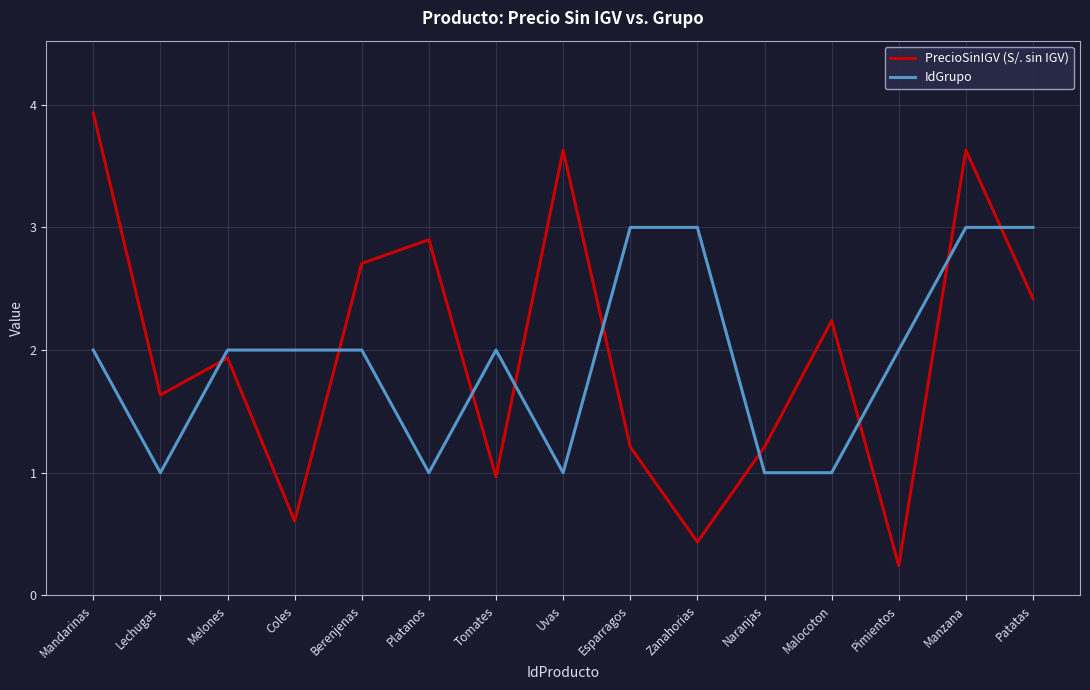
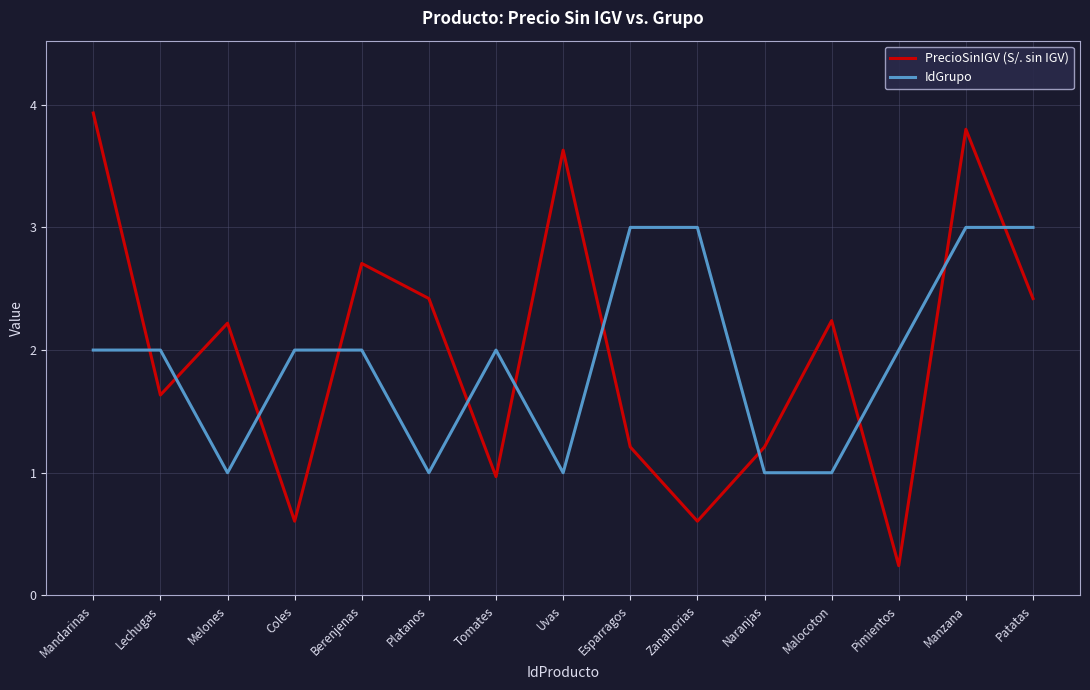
  {
    "PrecioSinIGV (S/. sin IGV)": {
      "Mandarinas": 3.93,
      "Lechugas": 1.63,
-     "Melones": 1.94,
+     "Melones": 2.22,
      "Coles": 0.61,
      "Berenjenas": 2.71,
-     "Platanos": 2.90,
+     "Platanos": 2.42,
      "Tomates": 0.97,
      "Uvas": 3.63,
      "Esparragos": 1.21,
-     "Zanahorias": 0.44,
+     "Zanahorias": 0.61,
      "Naranjas": 1.21,
      "Malocoton": 2.24,
      "Pimientos": 0.24,
-     "Manzana": 3.63,
+     "Manzana": 3.80,
      "Patatas": 2.42
    },
    "IdGrupo": {
      "Mandarinas": 2,
-     "Lechugas": 1,
-     "Melones": 2,
+     "Lechugas": 2,
+     "Melones": 1,
      "Coles": 2,
      "Berenjenas": 2,
      "Platanos": 1,
      "Tomates": 2,
      "Uvas": 1,
      "Esparragos": 3,
      "Zanahorias": 3,
      "Naranjas": 1,
      "Malocoton": 1,
      "Pimientos": 2,
      "Manzana": 3,
      "Patatas": 3
    }
  }
